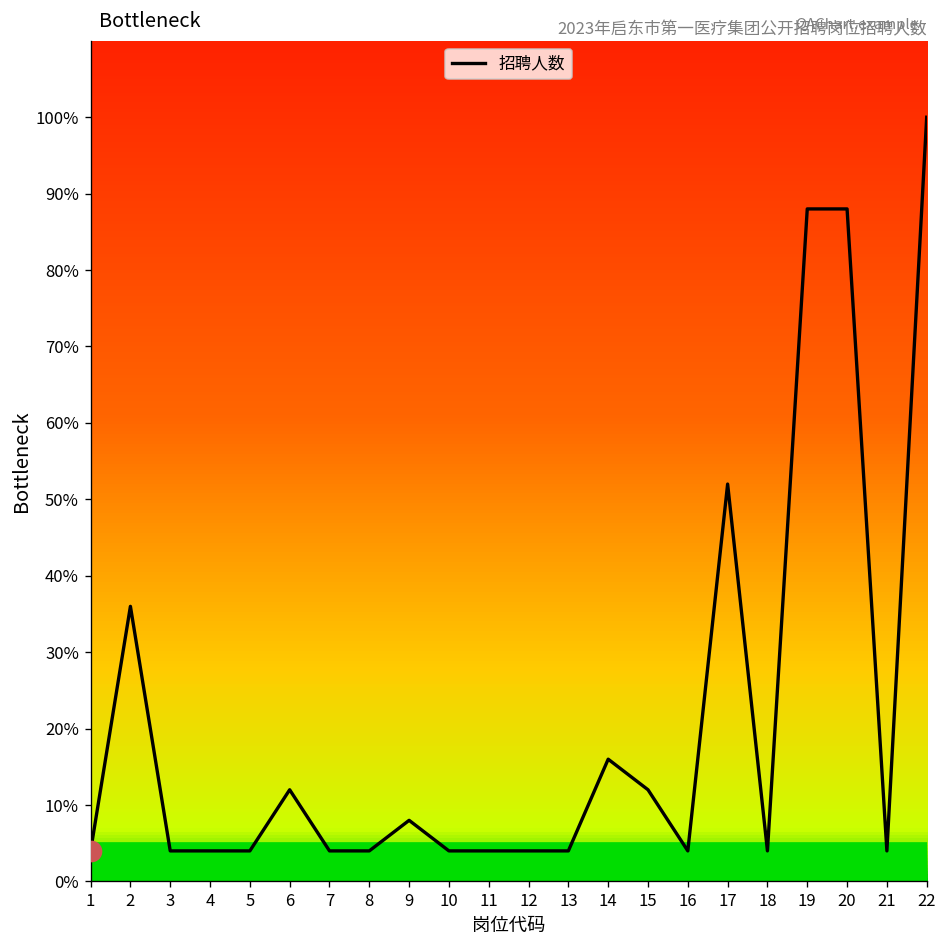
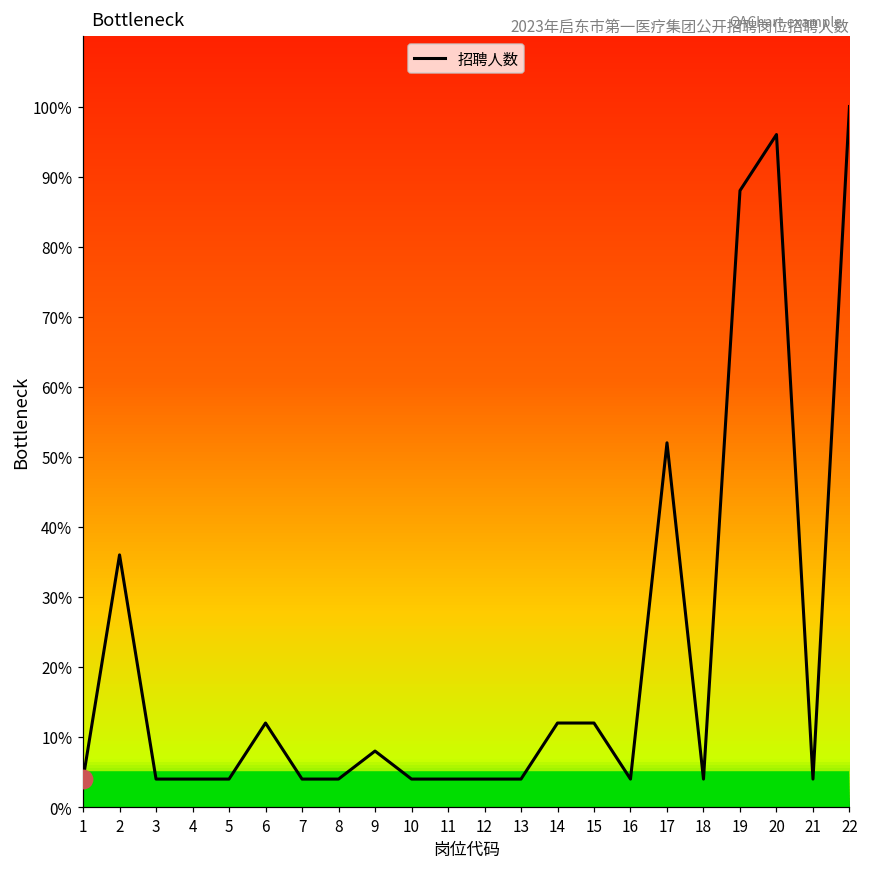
  {
    "招聘人数": {
      "2": "36%",
      "6": "12%",
      "9": "8%",
-     "14": "16%",
+     "14": "12%",
      "15": "12%",
      "17": "52%",
      "19": "88%",
-     "20": "88%",
+     "20": "96%",
      "22": "100%"
    }
  }
